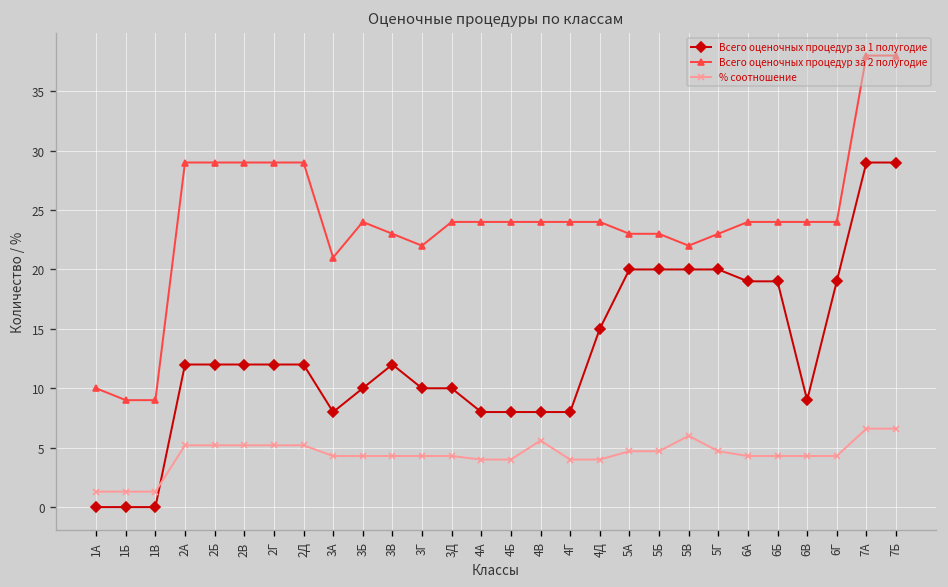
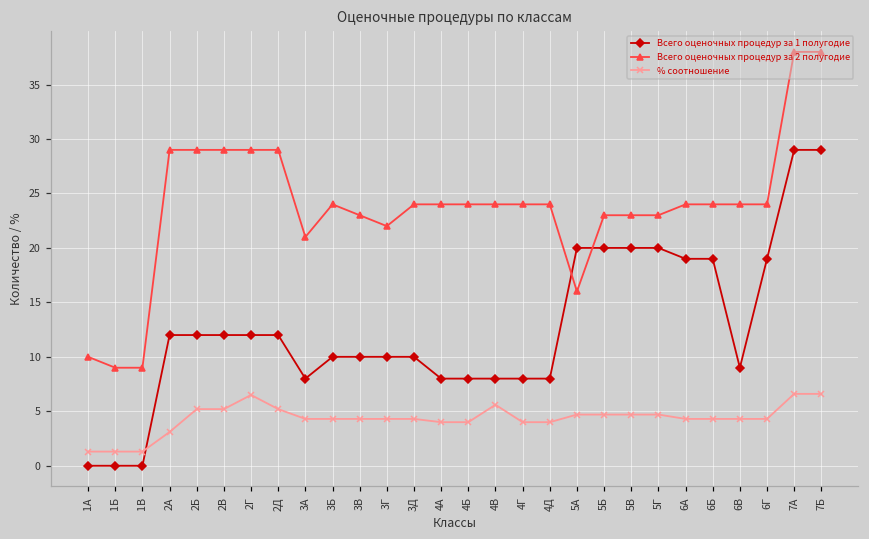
  {
    "Всего оценочных процедур за 1 полугодие": {
      "1А": 0,
      "1Б": 0,
      "1В": 0,
      "2А": 12,
      "2Б": 12,
      "2В": 12,
      "2Г": 12,
      "2Д": 12,
      "3А": 8,
      "3Б": 10,
-     "3В": 12,
+     "3В": 10,
      "3Г": 10,
      "3Д": 10,
      "4А": 8,
      "4Б": 8,
      "4В": 8,
      "4Г": 8,
-     "4Д": 15,
+     "4Д": 8,
      "5А": 20,
      "5Б": 20,
      "5В": 20,
      "5Г": 20,
      "6А": 19,
      "6Б": 19,
      "6В": 9,
      "6Г": 19,
      "7А": 29,
      "7Б": 29
    },
    "Всего оценочных процедур за 2 полугодие": {
      "1А": 10,
      "1Б": 9,
      "1В": 9,
      "2А": 29,
      "2Б": 29,
      "2В": 29,
      "2Г": 29,
      "2Д": 29,
      "3А": 21,
      "3Б": 24,
      "3В": 23,
      "3Г": 22,
      "3Д": 24,
      "4А": 24,
      "4Б": 24,
      "4В": 24,
      "4Г": 24,
      "4Д": 24,
-     "5А": 23,
+     "5А": 16,
      "5Б": 23,
-     "5В": 22,
+     "5В": 23,
      "5Г": 23,
      "6А": 24,
      "6Б": 24,
      "6В": 24,
      "6Г": 24
    },
    "% соотношение": {
      "1А": 1,
      "1Б": 1,
      "1В": 1,
-     "2А": 5,
+     "2А": 3,
      "2Б": 5,
      "2В": 5,
-     "2Г": 5,
+     "2Г": 7,
      "2Д": 5,
      "3А": 4,
      "3Б": 4,
      "3В": 4,
      "3Г": 4,
      "3Д": 4,
      "4А": 4,
      "4Б": 4,
      "4В": 6,
      "4Г": 4,
      "4Д": 4,
      "5А": 5,
      "5Б": 5,
-     "5В": 6,
+     "5В": 5,
      "5Г": 5,
      "6А": 4,
      "6Б": 4,
      "6В": 4,
      "6Г": 4,
      "7А": 7,
      "7Б": 7
    }
  }
